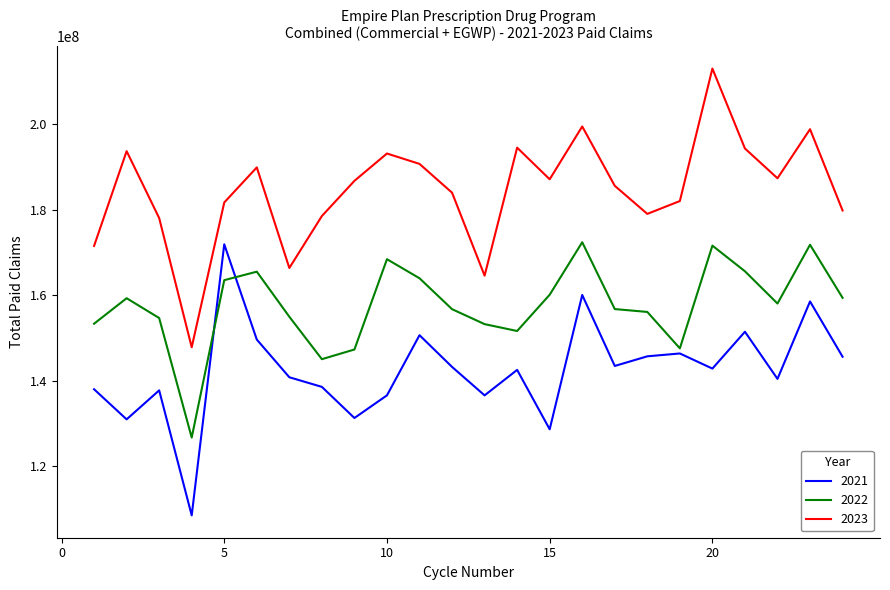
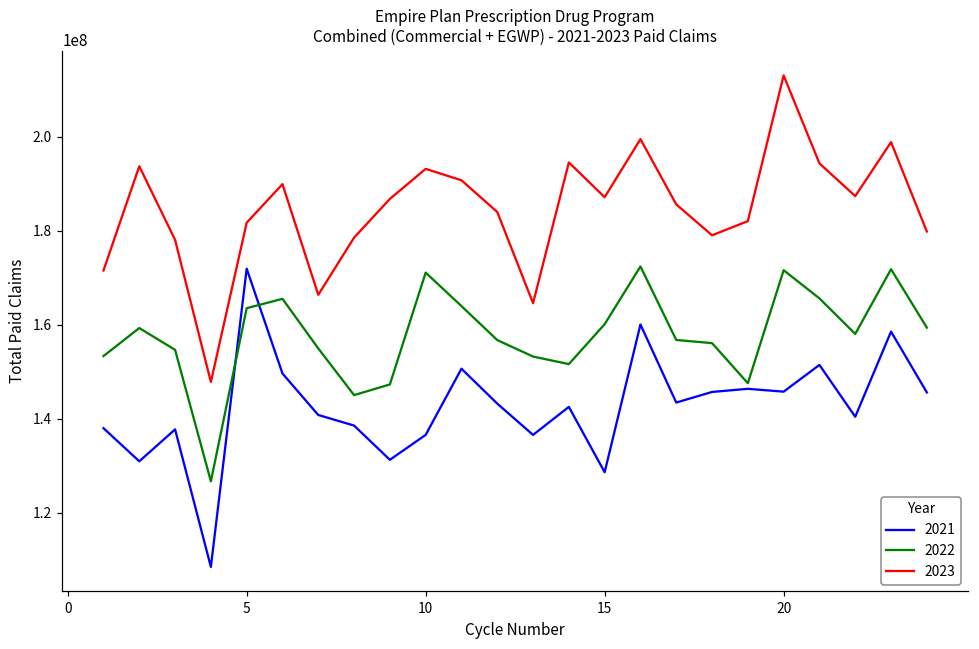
  {
    "2021": {
      "5": 172000000,
      "10": 137000000,
      "15": 129000000,
-     "20": 143000000
+     "20": 146000000
    },
    "2022": {
      "5": 164000000,
-     "10": 168000000,
+     "10": 171000000,
      "15": 160000000,
      "20": 172000000
    },
    "2023": {
      "5": 182000000,
      "10": 193000000,
      "15": 187000000,
      "20": 213000000
    }
  }
